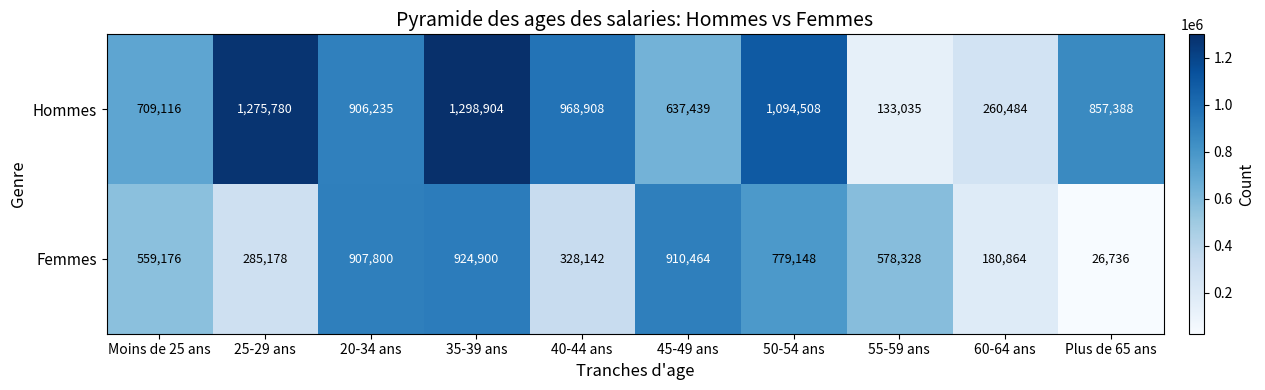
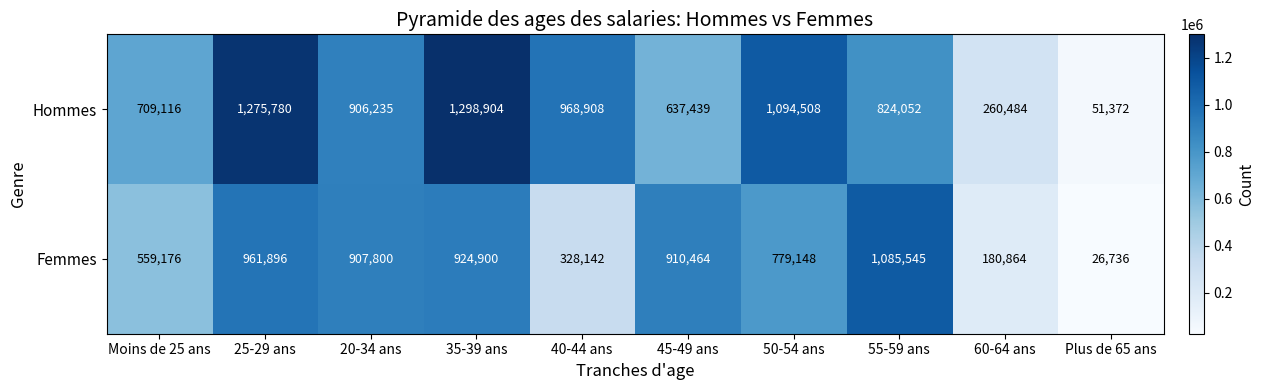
  {
    "Hommes": {
      "Moins de 25 ans": "709,116",
      "25-29 ans": "1,275,780",
      "20-34 ans": "906,235",
      "35-39 ans": "1,298,904",
      "40-44 ans": "968,908",
      "45-49 ans": "637,439",
      "50-54 ans": "1,094,508",
-     "55-59 ans": "133,035",
+     "55-59 ans": "824,052",
      "60-64 ans": "260,484",
-     "Plus de 65 ans": "857,388"
+     "Plus de 65 ans": "51,372"
    },
    "Femmes": {
      "Moins de 25 ans": "559,176",
-     "25-29 ans": "285,178",
+     "25-29 ans": "961,896",
      "20-34 ans": "907,800",
      "35-39 ans": "924,900",
      "40-44 ans": "328,142",
      "45-49 ans": "910,464",
      "50-54 ans": "779,148",
-     "55-59 ans": "578,328",
+     "55-59 ans": "1,085,545",
      "60-64 ans": "180,864",
      "Plus de 65 ans": "26,736"
    }
  }
